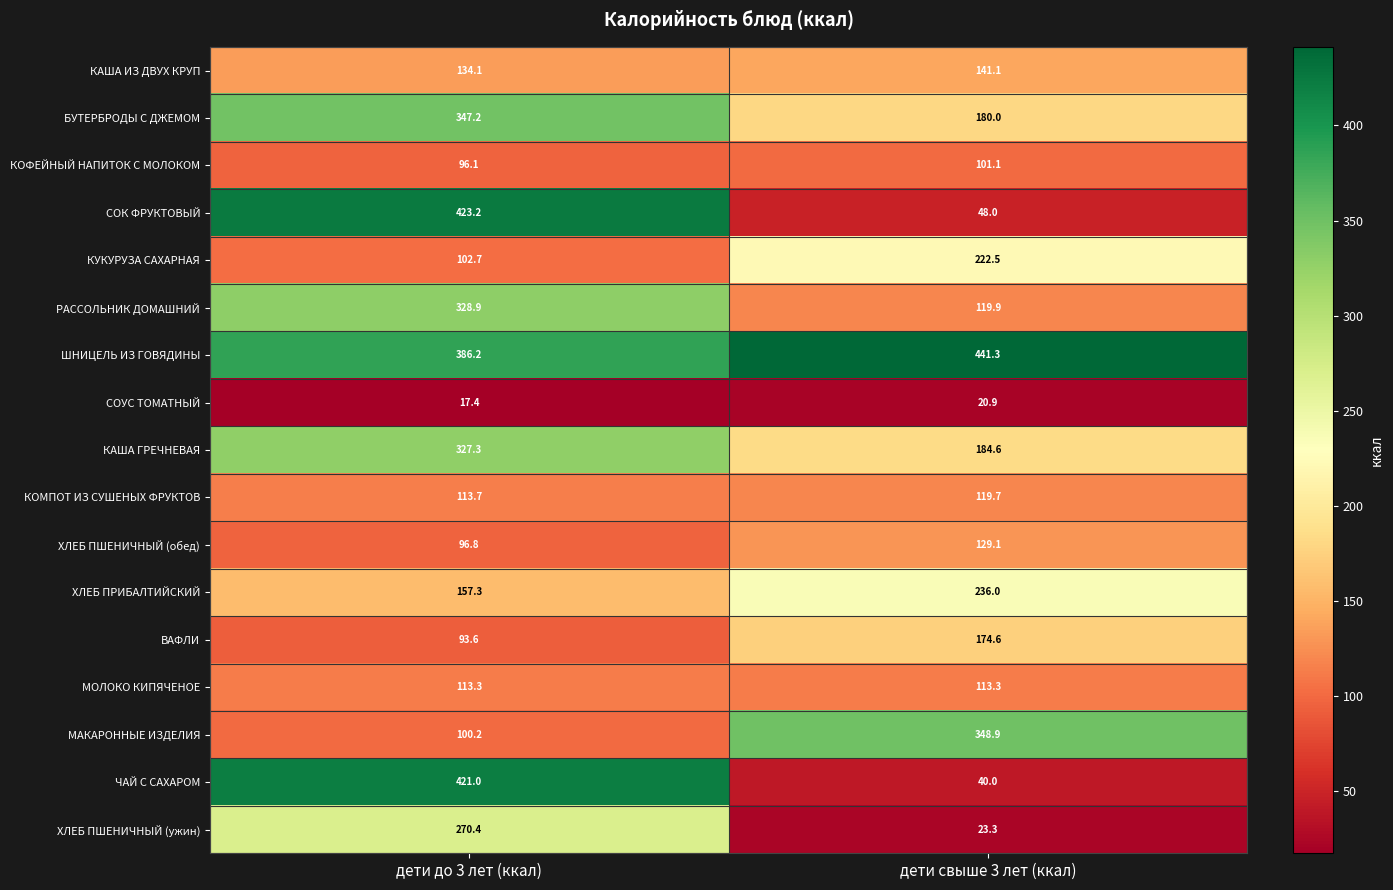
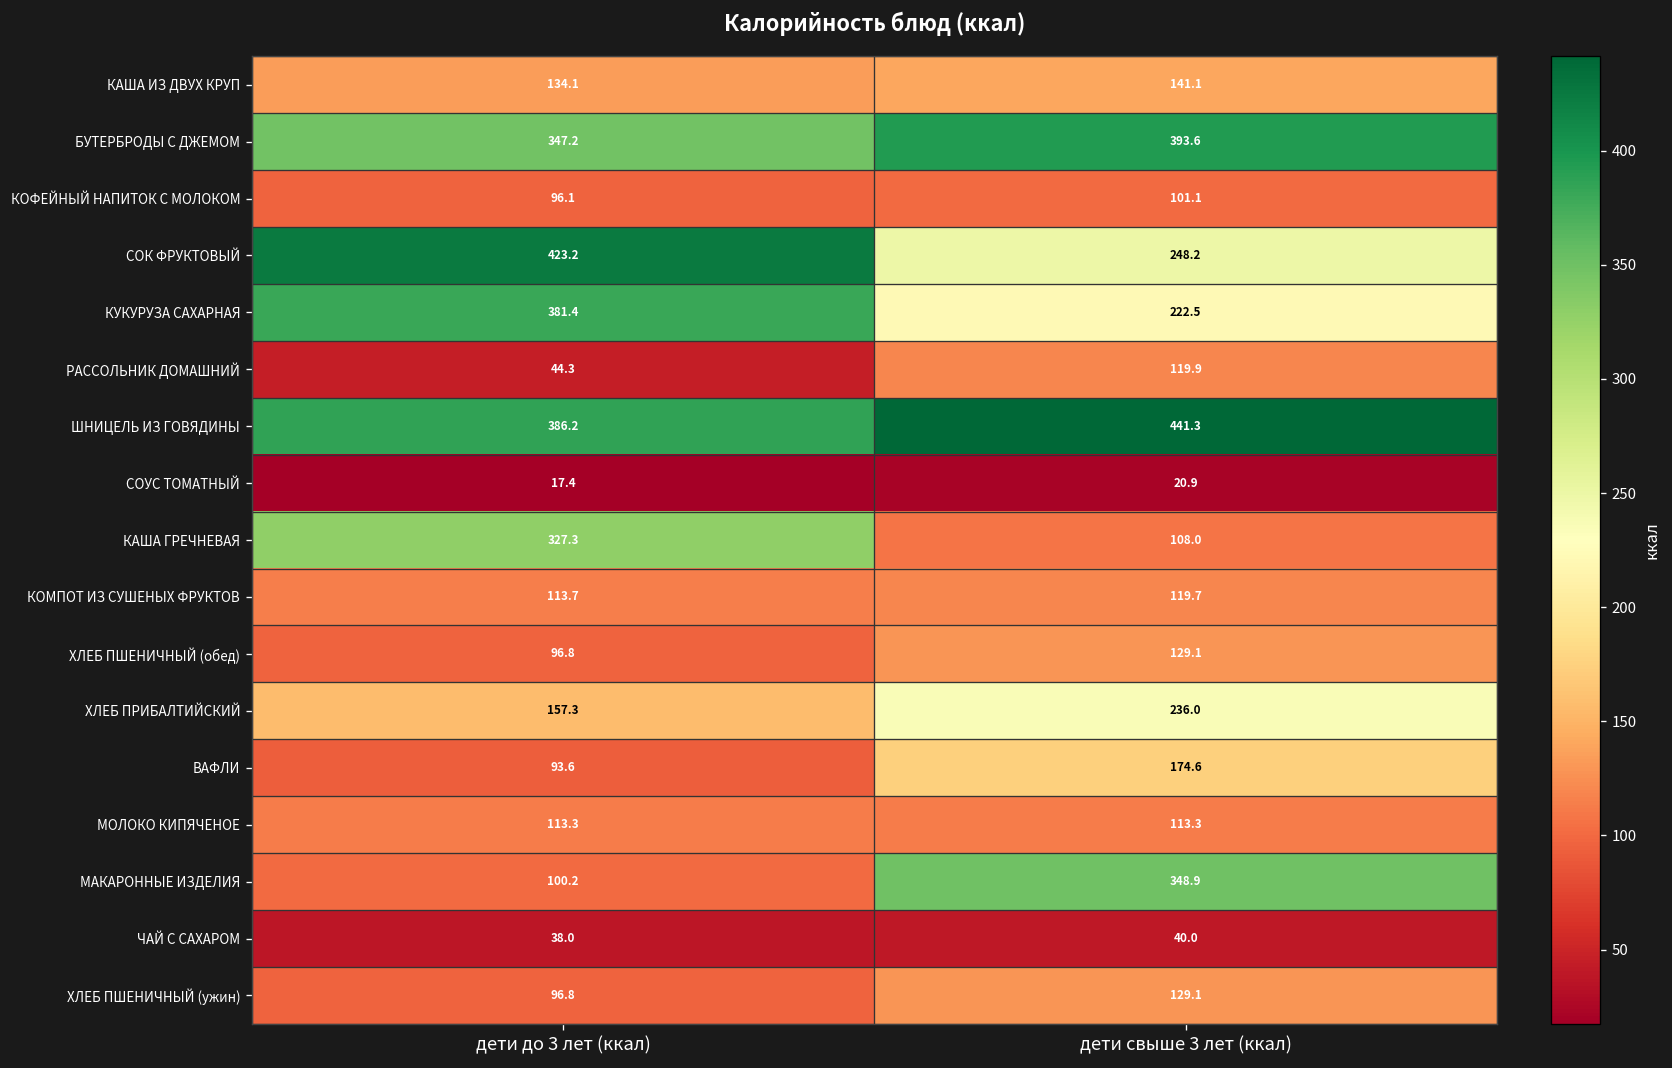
  {
    "КАША ИЗ ДВУХ КРУП": {
      "дети до 3 лет (ккал)": 134.1,
      "дети свыше 3 лет (ккал)": 141.1
    },
    "БУТЕРБРОДЫ С ДЖЕМОМ": {
      "дети до 3 лет (ккал)": 347.2,
-     "дети свыше 3 лет (ккал)": 180.0
+     "дети свыше 3 лет (ккал)": 393.6
    },
    "КОФЕЙНЫЙ НАПИТОК С МОЛОКОМ": {
      "дети до 3 лет (ккал)": 96.1,
      "дети свыше 3 лет (ккал)": 101.1
    },
    "СОК ФРУКТОВЫЙ": {
      "дети до 3 лет (ккал)": 423.2,
-     "дети свыше 3 лет (ккал)": 48.0
+     "дети свыше 3 лет (ккал)": 248.2
    },
    "КУКУРУЗА САХАРНАЯ": {
-     "дети до 3 лет (ккал)": 102.7,
+     "дети до 3 лет (ккал)": 381.4,
      "дети свыше 3 лет (ккал)": 222.5
    },
    "РАССОЛЬНИК ДОМАШНИЙ": {
-     "дети до 3 лет (ккал)": 328.9,
+     "дети до 3 лет (ккал)": 44.3,
      "дети свыше 3 лет (ккал)": 119.9
    },
    "ШНИЦЕЛЬ ИЗ ГОВЯДИНЫ": {
      "дети до 3 лет (ккал)": 386.2,
      "дети свыше 3 лет (ккал)": 441.3
    },
    "СОУС ТОМАТНЫЙ": {
      "дети до 3 лет (ккал)": 17.4,
      "дети свыше 3 лет (ккал)": 20.9
    },
    "КАША ГРЕЧНЕВАЯ": {
      "дети до 3 лет (ккал)": 327.3,
-     "дети свыше 3 лет (ккал)": 184.6
+     "дети свыше 3 лет (ккал)": 108.0
    },
    "КОМПОТ ИЗ СУШЕНЫХ ФРУКТОВ": {
      "дети до 3 лет (ккал)": 113.7,
      "дети свыше 3 лет (ккал)": 119.7
    },
    "ХЛЕБ ПШЕНИЧНЫЙ (обед)": {
      "дети до 3 лет (ккал)": 96.8,
      "дети свыше 3 лет (ккал)": 129.1
    },
    "ХЛЕБ ПРИБАЛТИЙСКИЙ": {
      "дети до 3 лет (ккал)": 157.3,
      "дети свыше 3 лет (ккал)": 236.0
    },
    "ВАФЛИ": {
      "дети до 3 лет (ккал)": 93.6,
      "дети свыше 3 лет (ккал)": 174.6
    },
    "МОЛОКО КИПЯЧЕНОЕ": {
      "дети до 3 лет (ккал)": 113.3,
      "дети свыше 3 лет (ккал)": 113.3
    },
    "МАКАРОННЫЕ ИЗДЕЛИЯ": {
      "дети до 3 лет (ккал)": 100.2,
      "дети свыше 3 лет (ккал)": 348.9
    },
    "ЧАЙ С САХАРОМ": {
-     "дети до 3 лет (ккал)": 421.0,
+     "дети до 3 лет (ккал)": 38.0,
      "дети свыше 3 лет (ккал)": 40.0
    },
    "ХЛЕБ ПШЕНИЧНЫЙ (ужин)": {
-     "дети до 3 лет (ккал)": 270.4,
-     "дети свыше 3 лет (ккал)": 23.3
+     "дети до 3 лет (ккал)": 96.8,
+     "дети свыше 3 лет (ккал)": 129.1
    }
  }
